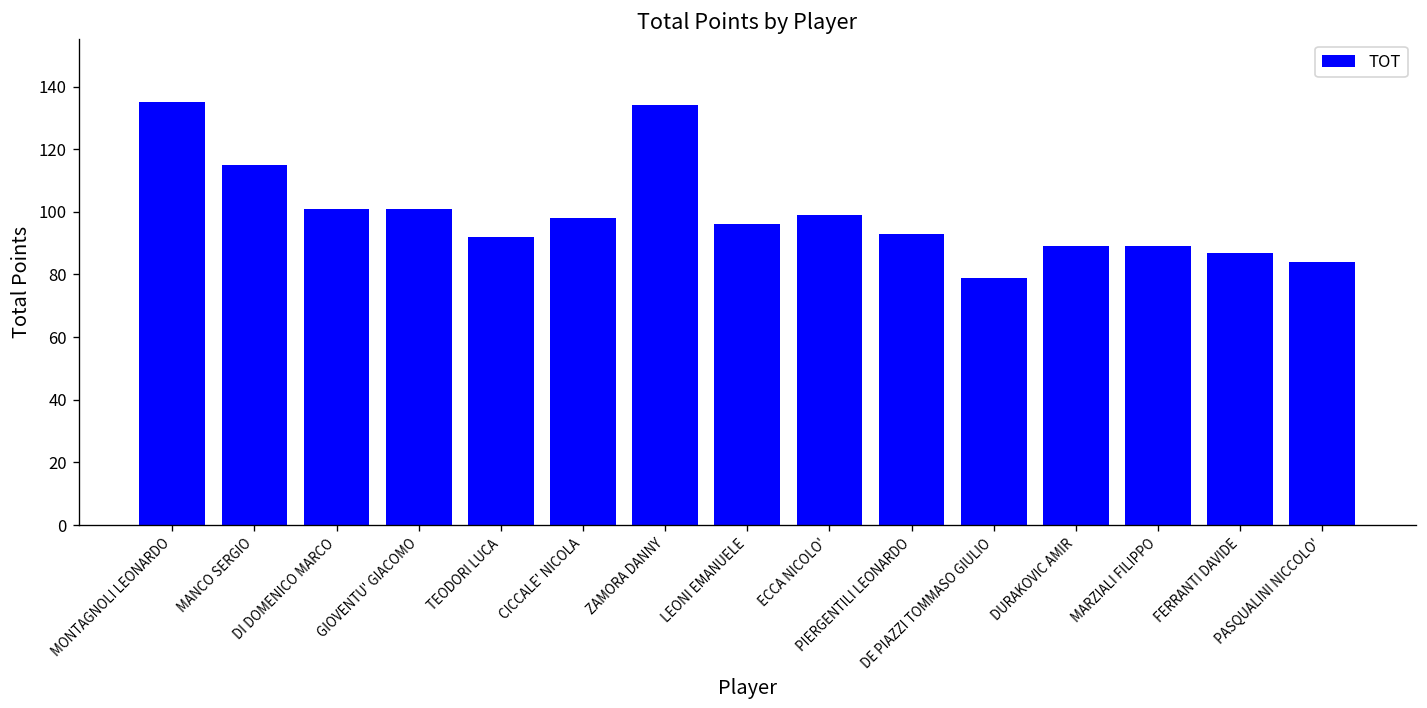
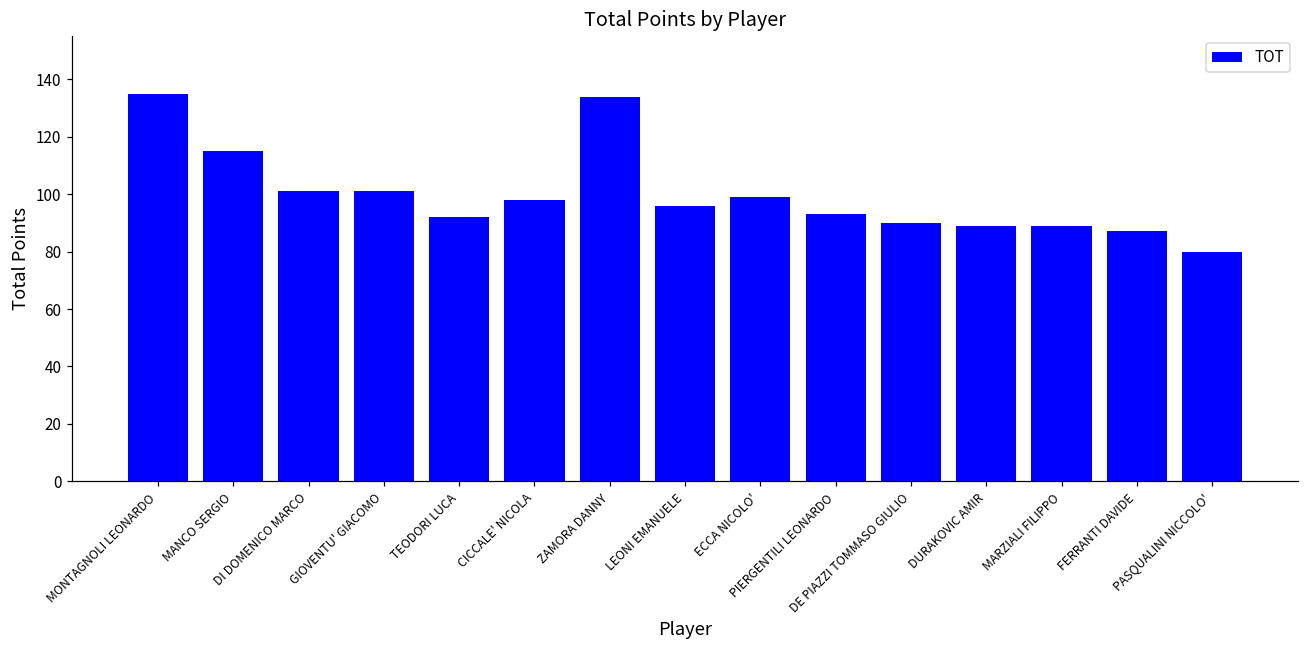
  {
    "MONTAGNOLI LEONARDO": 135,
    "MANCO SERGIO": 115,
    "DI DOMENICO MARCO": 101,
    "GIOVENTU' GIACOMO": 101,
    "TEODORI LUCA": 92,
    "CICCALE' NICOLA": 98,
    "ZAMORA DANNY": 134,
    "LEONI EMANUELE": 96,
    "ECCA NICOLO'": 99,
    "PIERGENTILI LEONARDO": 93,
-   "DE PIAZZI TOMMASO GIULIO": 79,
+   "DE PIAZZI TOMMASO GIULIO": 90,
    "DURAKOVIC AMIR": 89,
    "MARZIALI FILIPPO": 89,
    "FERRANTI DAVIDE": 87,
-   "PASQUALINI NICCOLO'": 84
+   "PASQUALINI NICCOLO'": 80
  }
